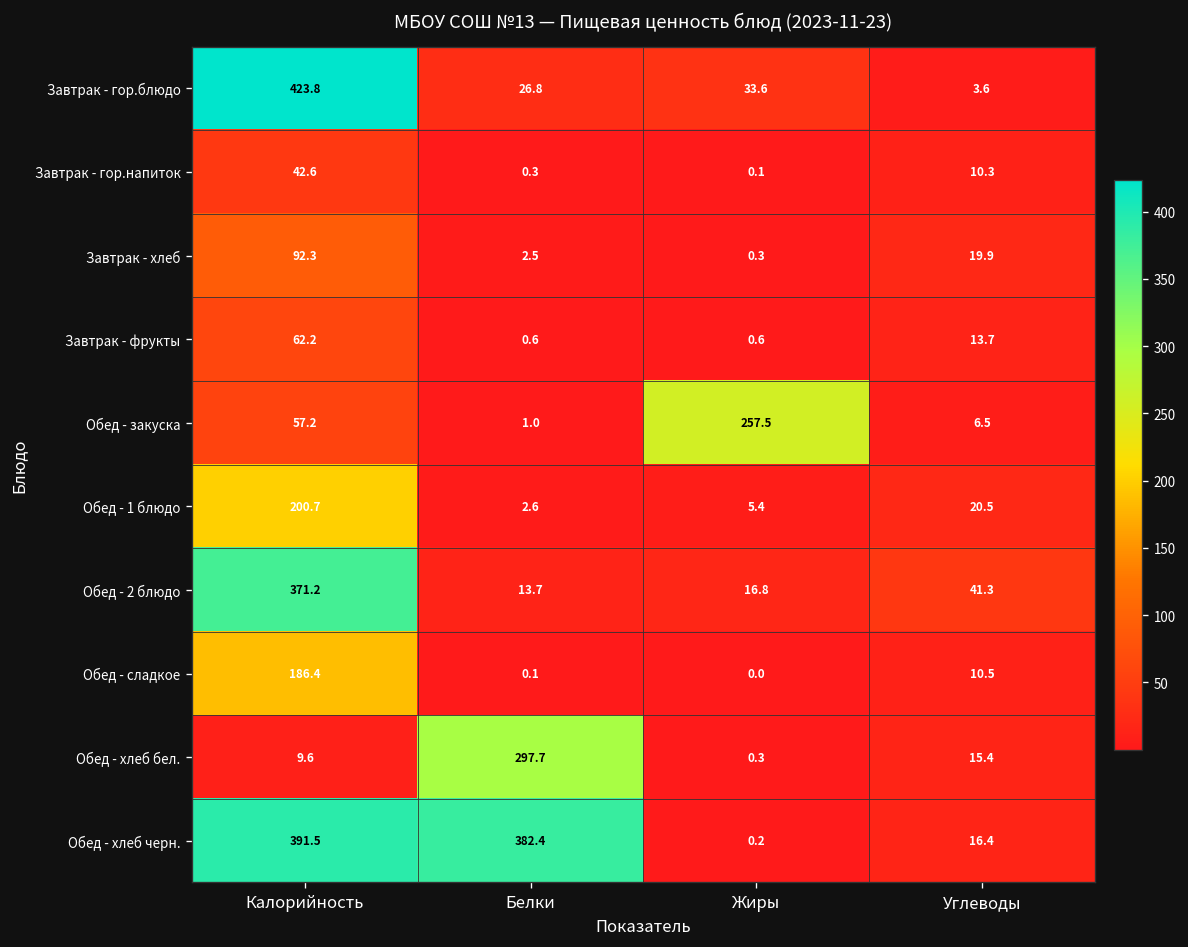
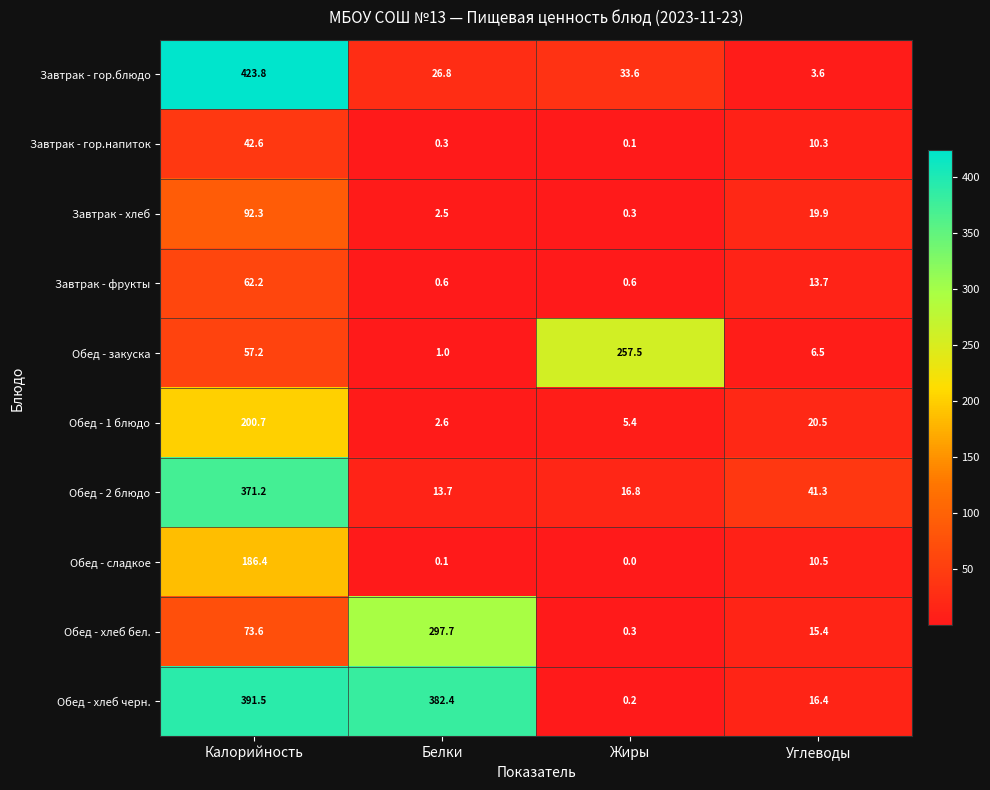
  {
    "Завтрак - гор.блюдо": {
      "Калорийность": 423.8,
      "Белки": 26.8,
      "Жиры": 33.6,
      "Углеводы": 3.6
    },
    "Завтрак - гор.напиток": {
      "Калорийность": 42.6,
      "Белки": 0.3,
      "Жиры": 0.1,
      "Углеводы": 10.3
    },
    "Завтрак - хлеб": {
      "Калорийность": 92.3,
      "Белки": 2.5,
      "Жиры": 0.3,
      "Углеводы": 19.9
    },
    "Завтрак - фрукты": {
      "Калорийность": 62.2,
      "Белки": 0.6,
      "Жиры": 0.6,
      "Углеводы": 13.7
    },
    "Обед - закуска": {
      "Калорийность": 57.2,
      "Белки": 1.0,
      "Жиры": 257.5,
      "Углеводы": 6.5
    },
    "Обед - 1 блюдо": {
      "Калорийность": 200.7,
      "Белки": 2.6,
      "Жиры": 5.4,
      "Углеводы": 20.5
    },
    "Обед - 2 блюдо": {
      "Калорийность": 371.2,
      "Белки": 13.7,
      "Жиры": 16.8,
      "Углеводы": 41.3
    },
    "Обед - сладкое": {
      "Калорийность": 186.4,
      "Белки": 0.1,
      "Жиры": 0.0,
      "Углеводы": 10.5
    },
    "Обед - хлеб бел.": {
-     "Калорийность": 9.6,
+     "Калорийность": 73.6,
      "Белки": 297.7,
      "Жиры": 0.3,
      "Углеводы": 15.4
    },
    "Обед - хлеб черн.": {
      "Калорийность": 391.5,
      "Белки": 382.4,
      "Жиры": 0.2,
      "Углеводы": 16.4
    }
  }
